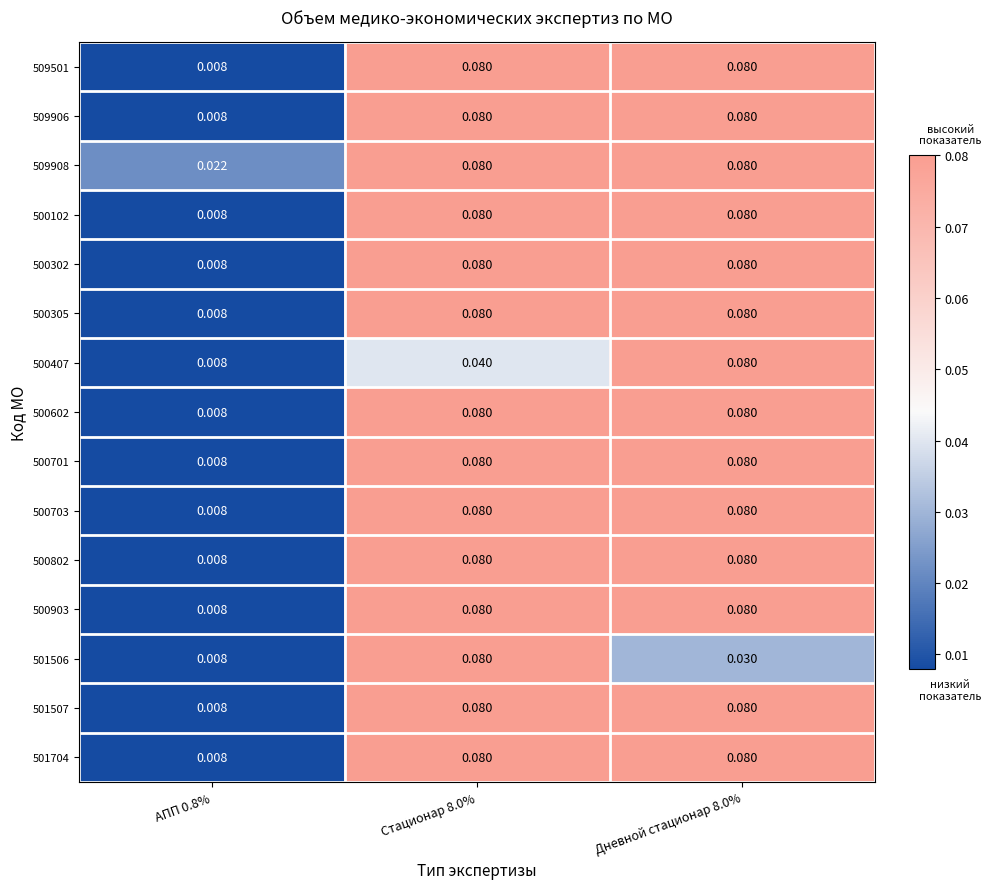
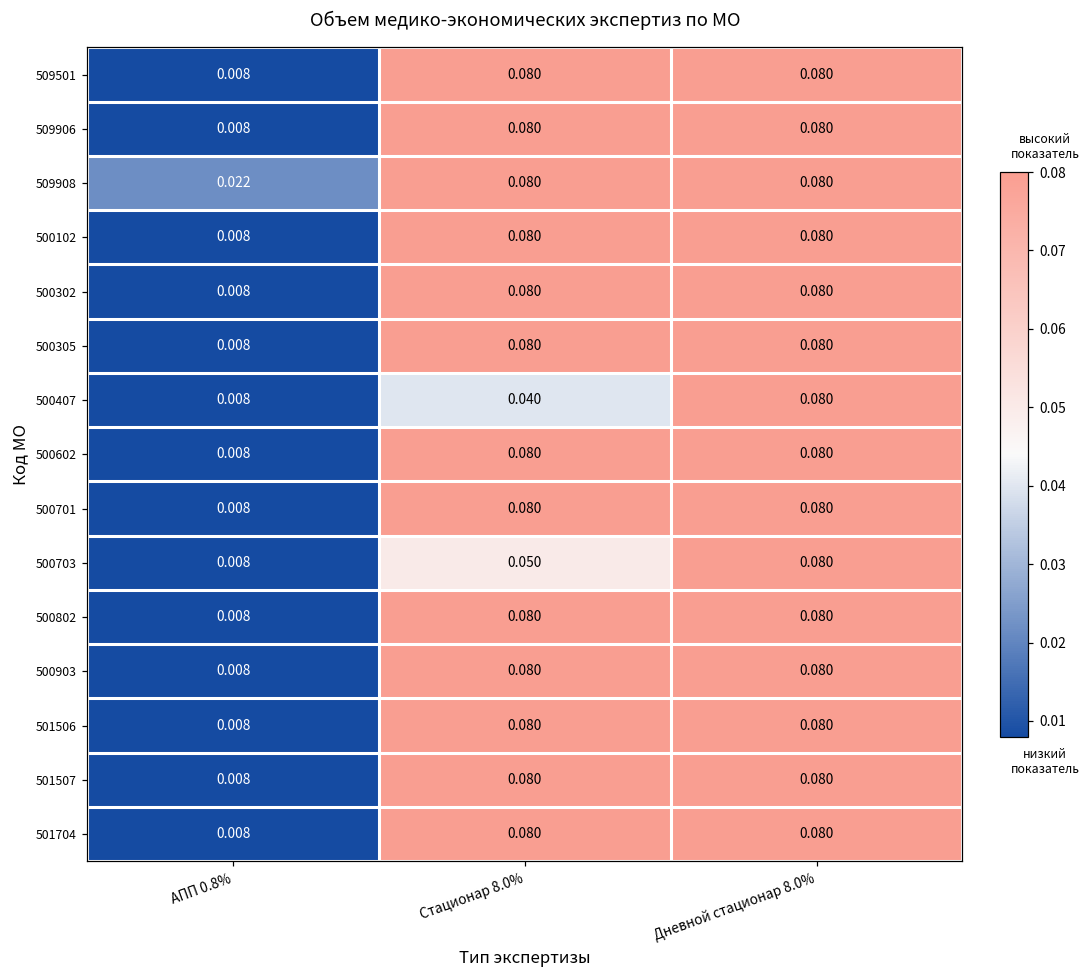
  {
    "509501": {
      "АПП 0.8%": 0.008,
      "Стационар 8.0%": 0.080,
      "Дневной стационар 8.0%": 0.080
    },
    "509906": {
      "АПП 0.8%": 0.008,
      "Стационар 8.0%": 0.080,
      "Дневной стационар 8.0%": 0.080
    },
    "509908": {
      "АПП 0.8%": 0.022,
      "Стационар 8.0%": 0.080,
      "Дневной стационар 8.0%": 0.080
    },
    "500102": {
      "АПП 0.8%": 0.008,
      "Стационар 8.0%": 0.080,
      "Дневной стационар 8.0%": 0.080
    },
    "500302": {
      "АПП 0.8%": 0.008,
      "Стационар 8.0%": 0.080,
      "Дневной стационар 8.0%": 0.080
    },
    "500305": {
      "АПП 0.8%": 0.008,
      "Стационар 8.0%": 0.080,
      "Дневной стационар 8.0%": 0.080
    },
    "500407": {
      "АПП 0.8%": 0.008,
      "Стационар 8.0%": 0.040,
      "Дневной стационар 8.0%": 0.080
    },
    "500602": {
      "АПП 0.8%": 0.008,
      "Стационар 8.0%": 0.080,
      "Дневной стационар 8.0%": 0.080
    },
    "500701": {
      "АПП 0.8%": 0.008,
      "Стационар 8.0%": 0.080,
      "Дневной стационар 8.0%": 0.080
    },
    "500703": {
      "АПП 0.8%": 0.008,
-     "Стационар 8.0%": 0.080,
+     "Стационар 8.0%": 0.050,
      "Дневной стационар 8.0%": 0.080
    },
    "500802": {
      "АПП 0.8%": 0.008,
      "Стационар 8.0%": 0.080,
      "Дневной стационар 8.0%": 0.080
    },
    "500903": {
      "АПП 0.8%": 0.008,
      "Стационар 8.0%": 0.080,
      "Дневной стационар 8.0%": 0.080
    },
    "501506": {
      "АПП 0.8%": 0.008,
      "Стационар 8.0%": 0.080,
-     "Дневной стационар 8.0%": 0.030
+     "Дневной стационар 8.0%": 0.080
    },
    "501507": {
      "АПП 0.8%": 0.008,
      "Стационар 8.0%": 0.080,
      "Дневной стационар 8.0%": 0.080
    },
    "501704": {
      "АПП 0.8%": 0.008,
      "Стационар 8.0%": 0.080,
      "Дневной стационар 8.0%": 0.080
    }
  }
